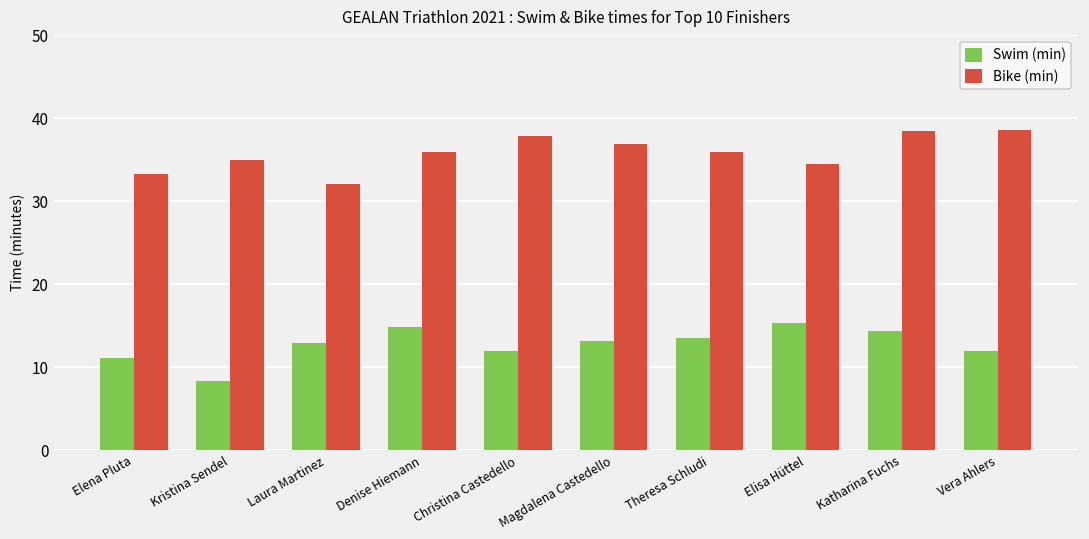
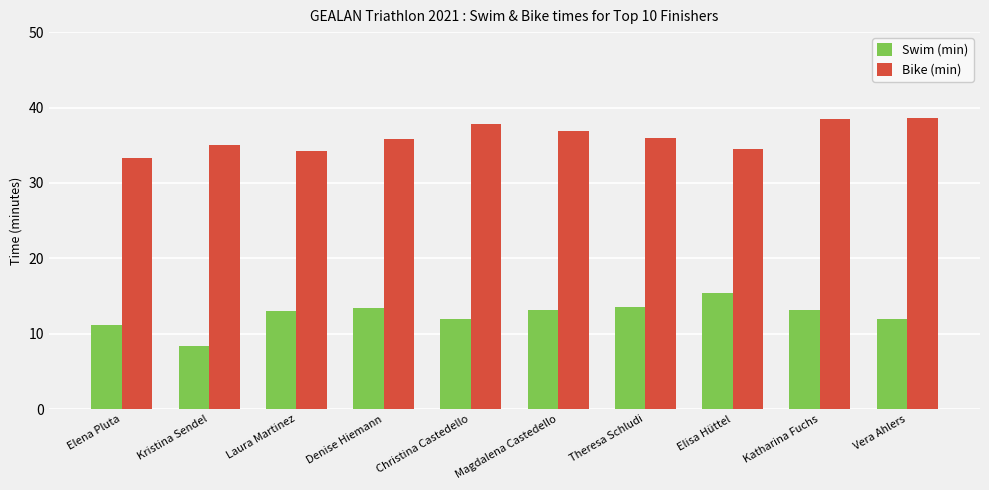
  {
    "Swim (min)": {
      "Elena Pluta": 11,
      "Kristina Sendel": 8,
      "Laura Martinez": 13,
-     "Denise Hiemann": 15,
+     "Denise Hiemann": 13,
      "Christina Castedello": 12,
      "Magdalena Castedello": 13,
      "Theresa Schludi": 14,
      "Elisa Hüttel": 15,
-     "Katharina Fuchs": 14,
+     "Katharina Fuchs": 13,
      "Vera Ahlers": 12
    },
    "Bike (min)": {
      "Elena Pluta": 33,
      "Kristina Sendel": 35,
-     "Laura Martinez": 32,
+     "Laura Martinez": 34,
      "Denise Hiemann": 36,
      "Christina Castedello": 38,
      "Magdalena Castedello": 37,
      "Theresa Schludi": 36,
      "Elisa Hüttel": 35,
      "Katharina Fuchs": 38,
      "Vera Ahlers": 39
    }
  }
